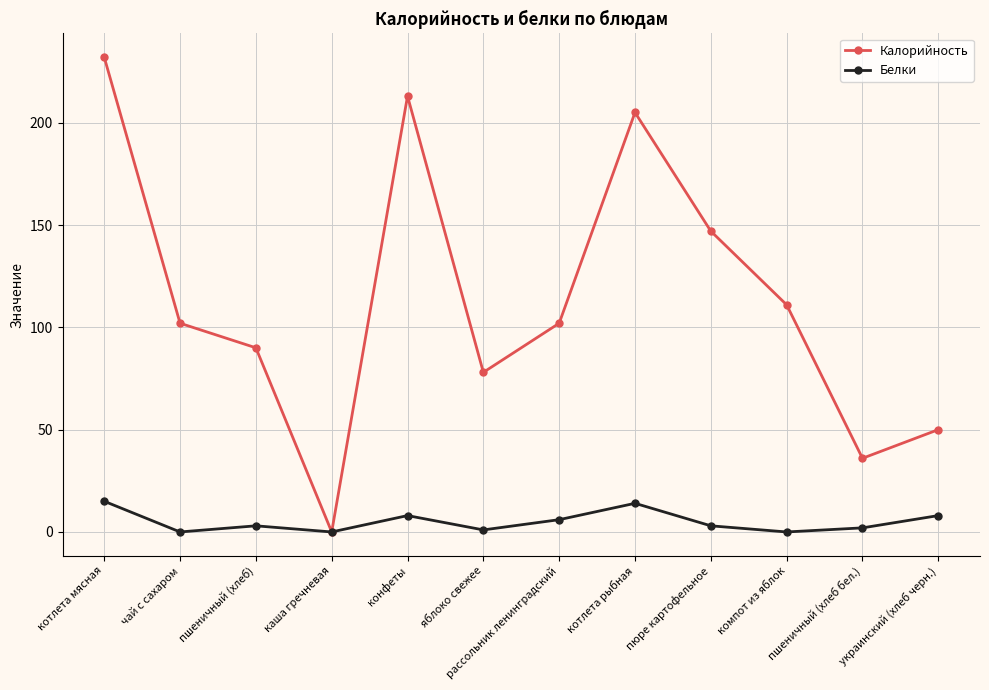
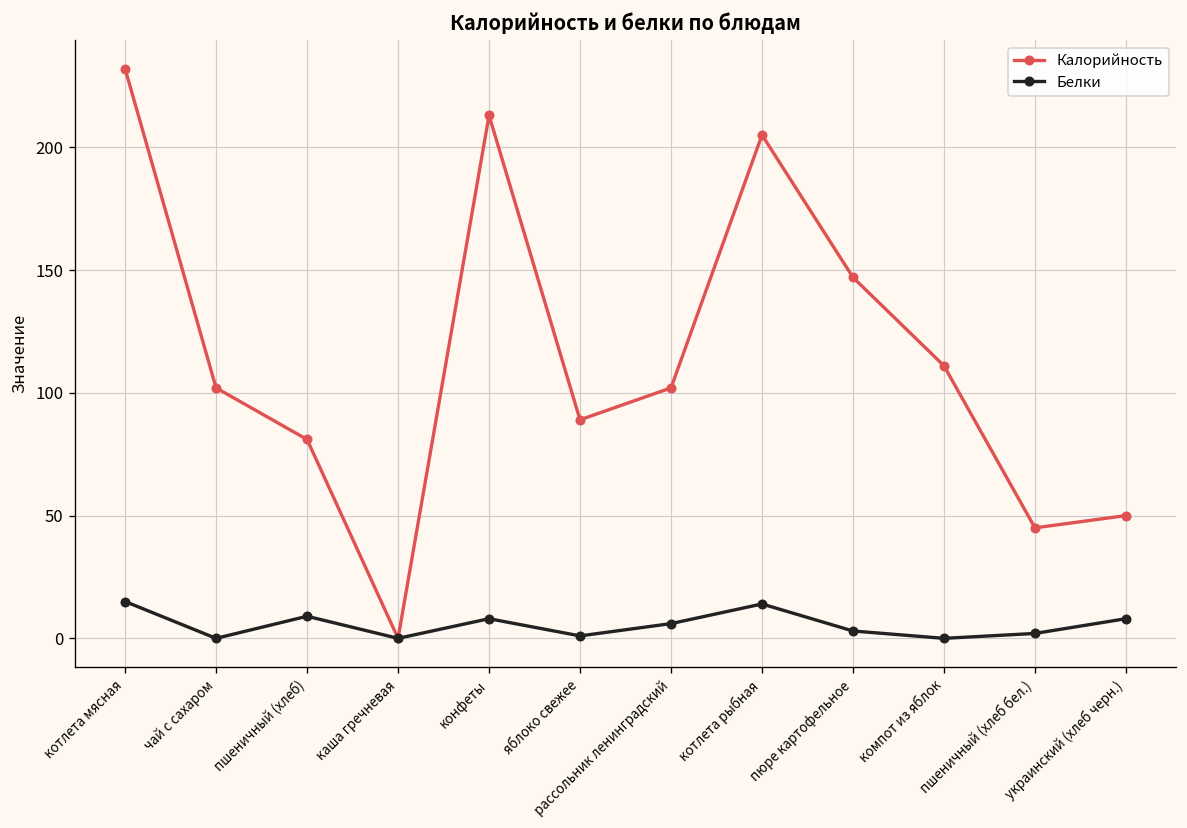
  {
    "Калорийность": {
      "котлета мясная": 232,
      "чай с сахаром": 102,
-     "пшеничный (хлеб)": 90,
+     "пшеничный (хлеб)": 81,
      "конфеты": 213,
-     "яблоко свежее": 78,
+     "яблоко свежее": 89,
      "рассольник ленинградский": 102,
      "котлета рыбная": 205,
      "пюре картофельное": 147,
      "компот из яблок": 111,
-     "пшеничный (хлеб бел.)": 36,
+     "пшеничный (хлеб бел.)": 45,
      "украинский (хлеб черн.)": 50
    },
    "Белки": {
      "котлета мясная": 15,
      "чай с сахаром": 0,
-     "пшеничный (хлеб)": 3,
+     "пшеничный (хлеб)": 9,
      "конфеты": 8,
      "яблоко свежее": 1,
      "рассольник ленинградский": 6,
      "котлета рыбная": 14,
      "пюре картофельное": 3,
      "компот из яблок": 0,
      "пшеничный (хлеб бел.)": 2,
      "украинский (хлеб черн.)": 8
    }
  }
